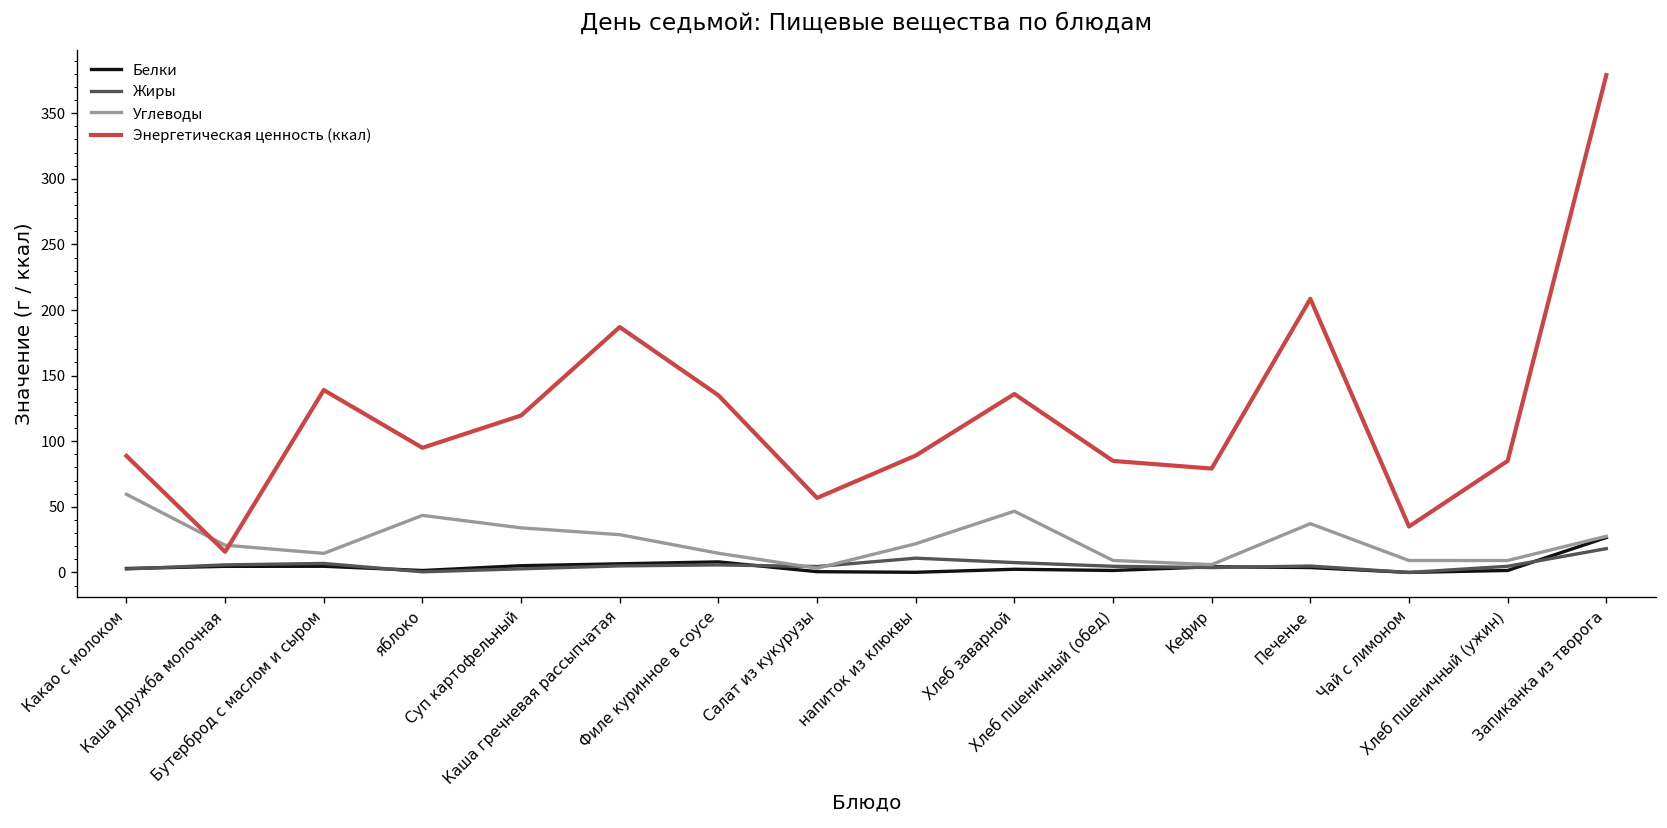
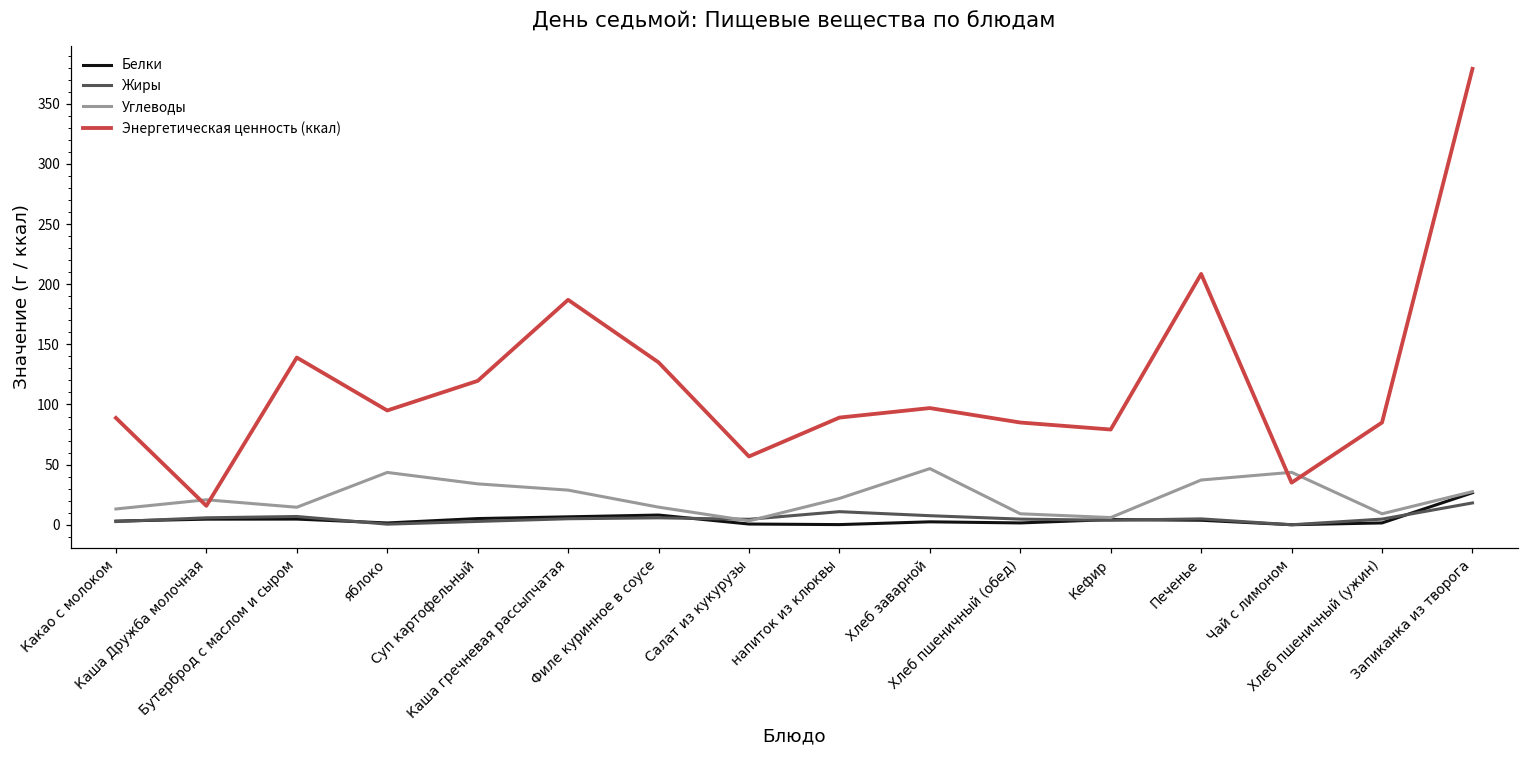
  {
    "Белки": {
      "Суп картофельный": 5,
      "Филе куринное в соусе": 8,
      "Салат из кукурузы": 1,
      "напиток из клюквы": 0,
      "Хлеб заварной": 2,
      "Хлеб пшеничный (обед)": 2,
      "Хлеб пшеничный (ужин)": 2
    },
    "Жиры": {
      "Суп картофельный": 3,
      "Филе куринное в соусе": 6,
      "напиток из клюквы": 11,
      "Хлеб заварной": 8,
      "Хлеб пшеничный (обед)": 5,
      "Хлеб пшеничный (ужин)": 5,
      "Запиканка из творога": 18
    },
    "Углеводы": {
-     "Какао с молоком": 60,
+     "Какао с молоком": 13,
      "Каша Дружба молочная": 21,
      "Бутерброд с маслом и сыром": 15,
      "яблоко": 44,
      "Суп картофельный": 34,
      "Каша гречневая рассыпчатая": 29,
      "Филе куринное в соусе": 15,
      "напиток из клюквы": 22,
      "Хлеб заварной": 47,
      "Хлеб пшеничный (обед)": 9,
      "Печенье": 37,
-     "Чай с лимоном": 9,
+     "Чай с лимоном": 44,
      "Хлеб пшеничный (ужин)": 9
    },
    "Энергетическая ценность (ккал)": {
      "Какао с молоком": 89,
      "Каша Дружба молочная": 16,
      "Бутерброд с маслом и сыром": 139,
      "яблоко": 95,
      "Суп картофельный": 120,
      "Каша гречневая рассыпчатая": 187,
      "Филе куринное в соусе": 135,
      "Салат из кукурузы": 57,
      "напиток из клюквы": 89,
-     "Хлеб заварной": 136,
+     "Хлеб заварной": 97,
      "Хлеб пшеничный (обед)": 85,
      "Кефир": 79,
      "Печенье": 209,
      "Чай с лимоном": 35,
      "Хлеб пшеничный (ужин)": 85,
      "Запиканка из творога": 379
    }
  }
